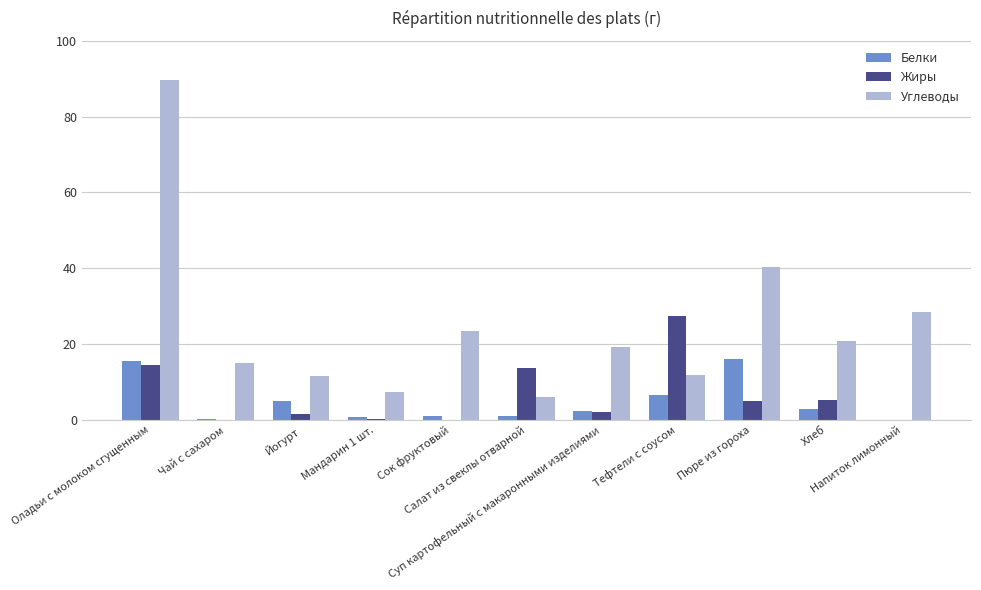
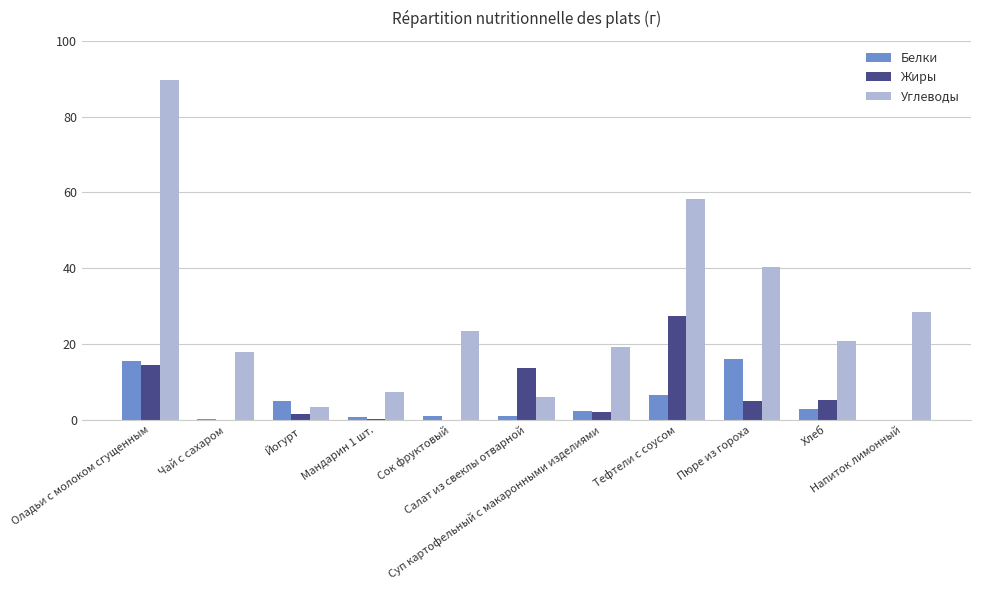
  {
    "Белки": {
      "Оладьи с молоком сгущенным": 16,
      "Йогурт": 5,
      "Мандарин 1 шт.": 1,
      "Сок фруктовый": 1,
      "Салат из свеклы отварной": 1,
      "Суп картофельный с макаронными изделиями": 2,
      "Тефтели с соусом": 7,
      "Пюре из гороха": 16,
      "Хлеб": 3
    },
    "Жиры": {
      "Оладьи с молоком сгущенным": 14,
      "Йогурт": 2,
      "Сок фруктовый": 0,
      "Салат из свеклы отварной": 14,
      "Суп картофельный с макаронными изделиями": 2,
      "Тефтели с соусом": 27,
      "Пюре из гороха": 5,
      "Хлеб": 5,
      "Напиток лимонный": 0
    },
    "Углеводы": {
      "Оладьи с молоком сгущенным": 90,
-     "Чай с сахаром": 15,
-     "Йогурт": 12,
+     "Чай с сахаром": 18,
+     "Йогурт": 4,
      "Мандарин 1 шт.": 8,
      "Сок фруктовый": 23,
      "Салат из свеклы отварной": 6,
      "Суп картофельный с макаронными изделиями": 19,
-     "Тефтели с соусом": 12,
+     "Тефтели с соусом": 58,
      "Пюре из гороха": 40,
      "Хлеб": 21,
      "Напиток лимонный": 28
    }
  }
